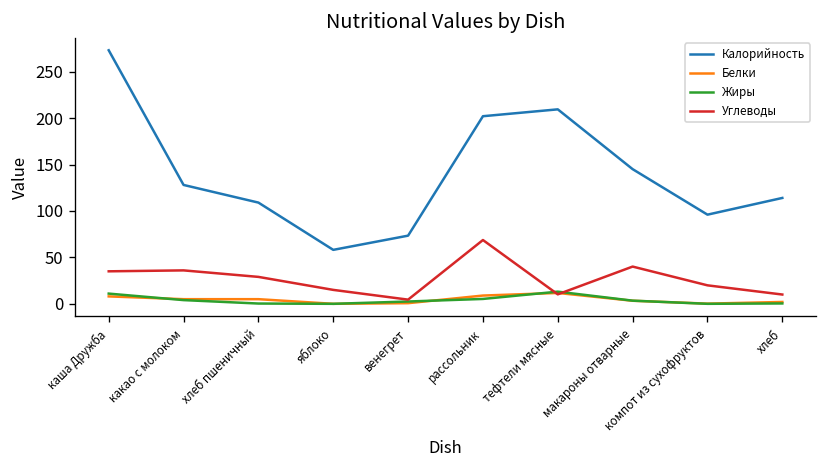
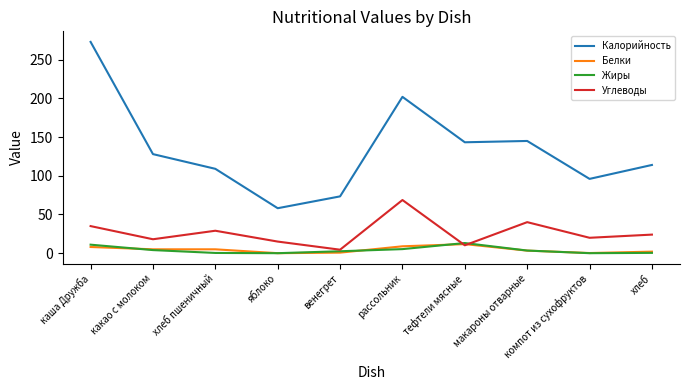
  {
    "Калорийность": {
      "каша Дружба": 270,
      "какао с молоком": 130,
      "хлеб пшеничный": 110,
      "яблоко": 60,
      "венегрет": 70,
      "рассольник": 200,
-     "тефтели мясные": 210,
+     "тефтели мясные": 140,
      "макароны отварные": 150,
      "компот из сухофруктов": 100,
      "хлеб": 110
    },
    "Белки": {
      "хлеб пшеничный": 10,
      "рассольник": 10
    },
    "Жиры": {
      "хлеб пшеничный": 0,
      "рассольник": 10
    },
    "Углеводы": {
      "каша Дружба": 40,
-     "какао с молоком": 40,
+     "какао с молоком": 20,
      "хлеб пшеничный": 30,
      "яблоко": 20,
      "рассольник": 70,
      "макароны отварные": 40,
      "компот из сухофруктов": 20,
-     "хлеб": 10
+     "хлеб": 20
    }
  }
